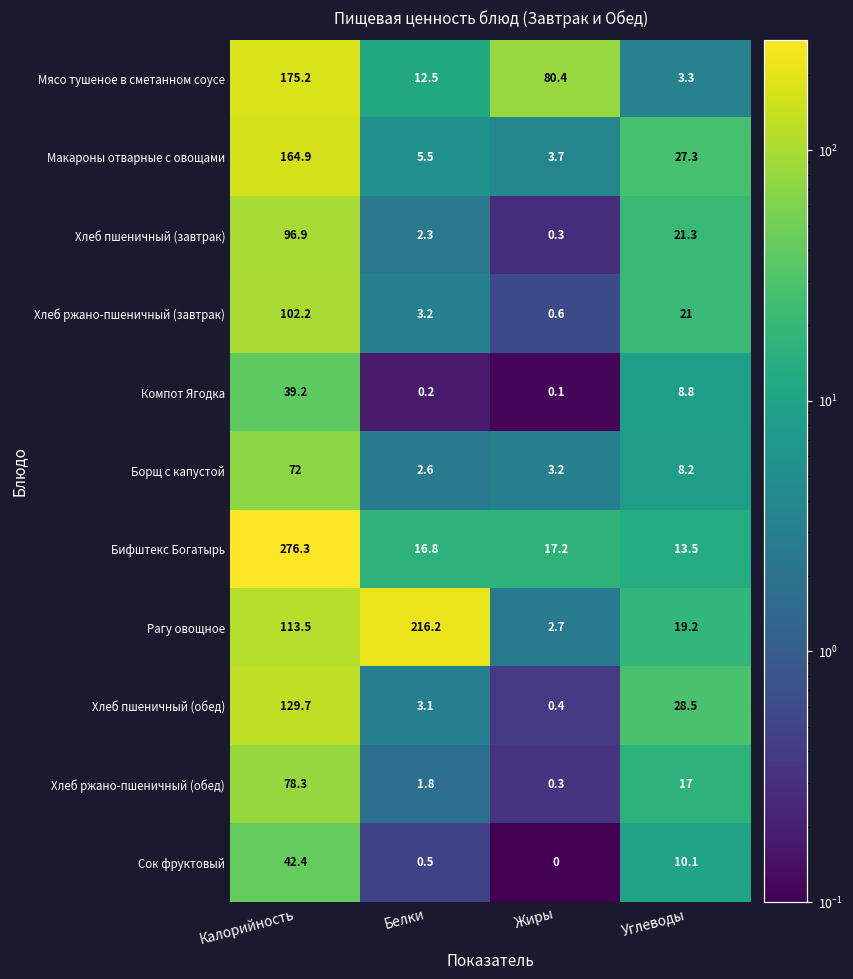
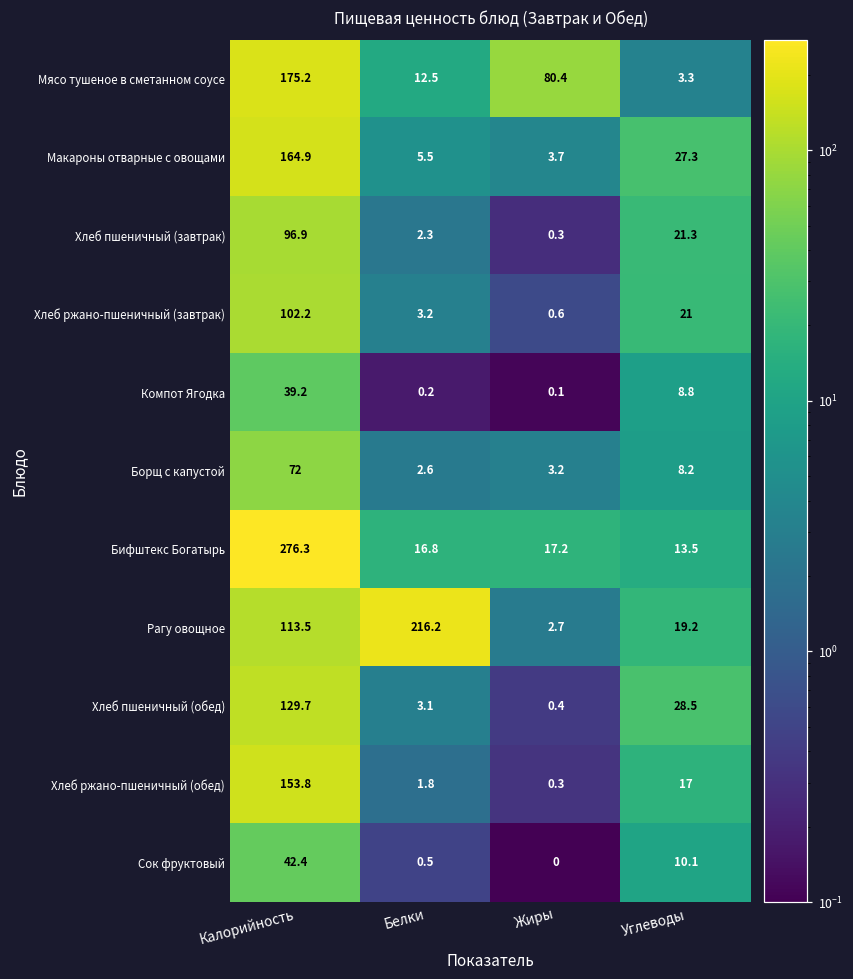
  {
    "Мясо тушеное в сметанном соусе": {
      "Калорийность": 175.2,
      "Белки": 12.5,
      "Жиры": 80.4,
      "Углеводы": 3.3
    },
    "Макароны отварные с овощами": {
      "Калорийность": 164.9,
      "Белки": 5.5,
      "Жиры": 3.7,
      "Углеводы": 27.3
    },
    "Хлеб пшеничный (завтрак)": {
      "Калорийность": 96.9,
      "Белки": 2.3,
      "Жиры": 0.3,
      "Углеводы": 21.3
    },
    "Хлеб ржано-пшеничный (завтрак)": {
      "Калорийность": 102.2,
      "Белки": 3.2,
      "Жиры": 0.6,
      "Углеводы": 21
    },
    "Компот Ягодка": {
      "Калорийность": 39.2,
      "Белки": 0.2,
      "Жиры": 0.1,
      "Углеводы": 8.8
    },
    "Борщ с капустой": {
      "Калорийность": 72,
      "Белки": 2.6,
      "Жиры": 3.2,
      "Углеводы": 8.2
    },
    "Бифштекс Богатырь": {
      "Калорийность": 276.3,
      "Белки": 16.8,
      "Жиры": 17.2,
      "Углеводы": 13.5
    },
    "Рагу овощное": {
      "Калорийность": 113.5,
      "Белки": 216.2,
      "Жиры": 2.7,
      "Углеводы": 19.2
    },
    "Хлеб пшеничный (обед)": {
      "Калорийность": 129.7,
      "Белки": 3.1,
      "Жиры": 0.4,
      "Углеводы": 28.5
    },
    "Хлеб ржано-пшеничный (обед)": {
-     "Калорийность": 78.3,
+     "Калорийность": 153.8,
      "Белки": 1.8,
      "Жиры": 0.3,
      "Углеводы": 17
    },
    "Сок фруктовый": {
      "Калорийность": 42.4,
      "Белки": 0.5,
      "Жиры": 0,
      "Углеводы": 10.1
    }
  }
